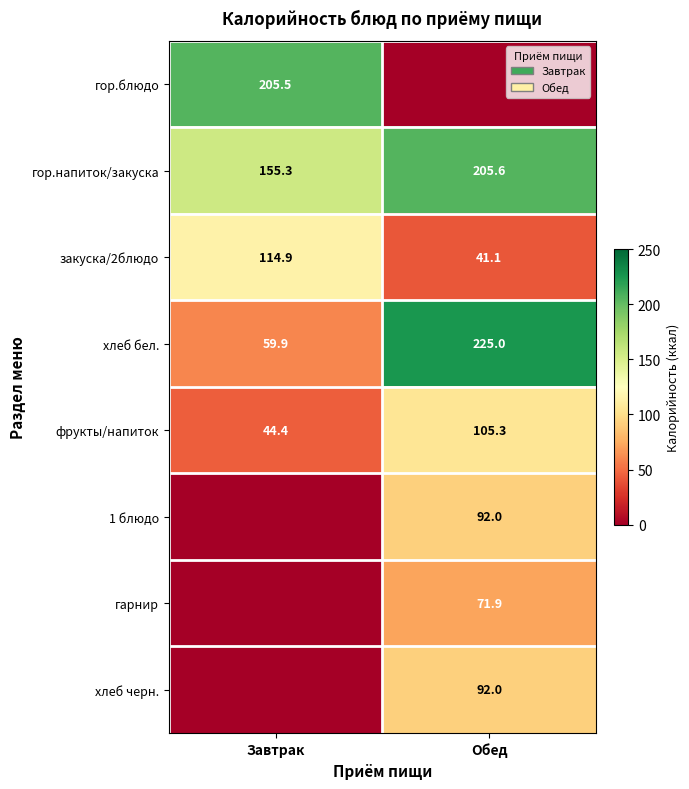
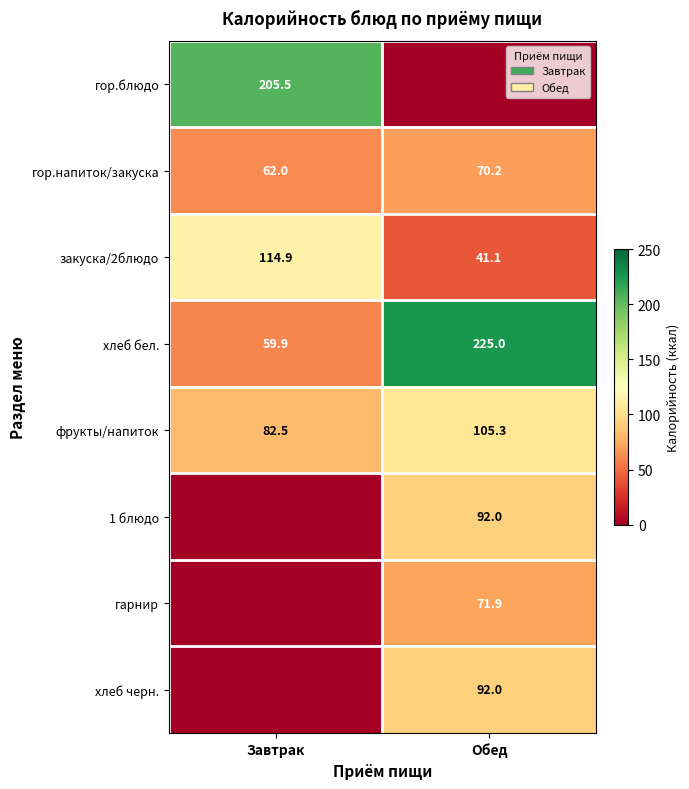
  {
    "гор.блюдо": {
      "Завтрак": 205.5
    },
    "гор.напиток/закуска": {
-     "Завтрак": 155.3,
-     "Обед": 205.6
+     "Завтрак": 62.0,
+     "Обед": 70.2
    },
    "закуска/2блюдо": {
      "Завтрак": 114.9,
      "Обед": 41.1
    },
    "хлеб бел.": {
      "Завтрак": 59.9,
      "Обед": 225.0
    },
    "фрукты/напиток": {
-     "Завтрак": 44.4,
+     "Завтрак": 82.5,
      "Обед": 105.3
    },
    "1 блюдо": {
      "Обед": 92.0
    },
    "гарнир": {
      "Обед": 71.9
    },
    "хлеб черн.": {
      "Обед": 92.0
    }
  }
